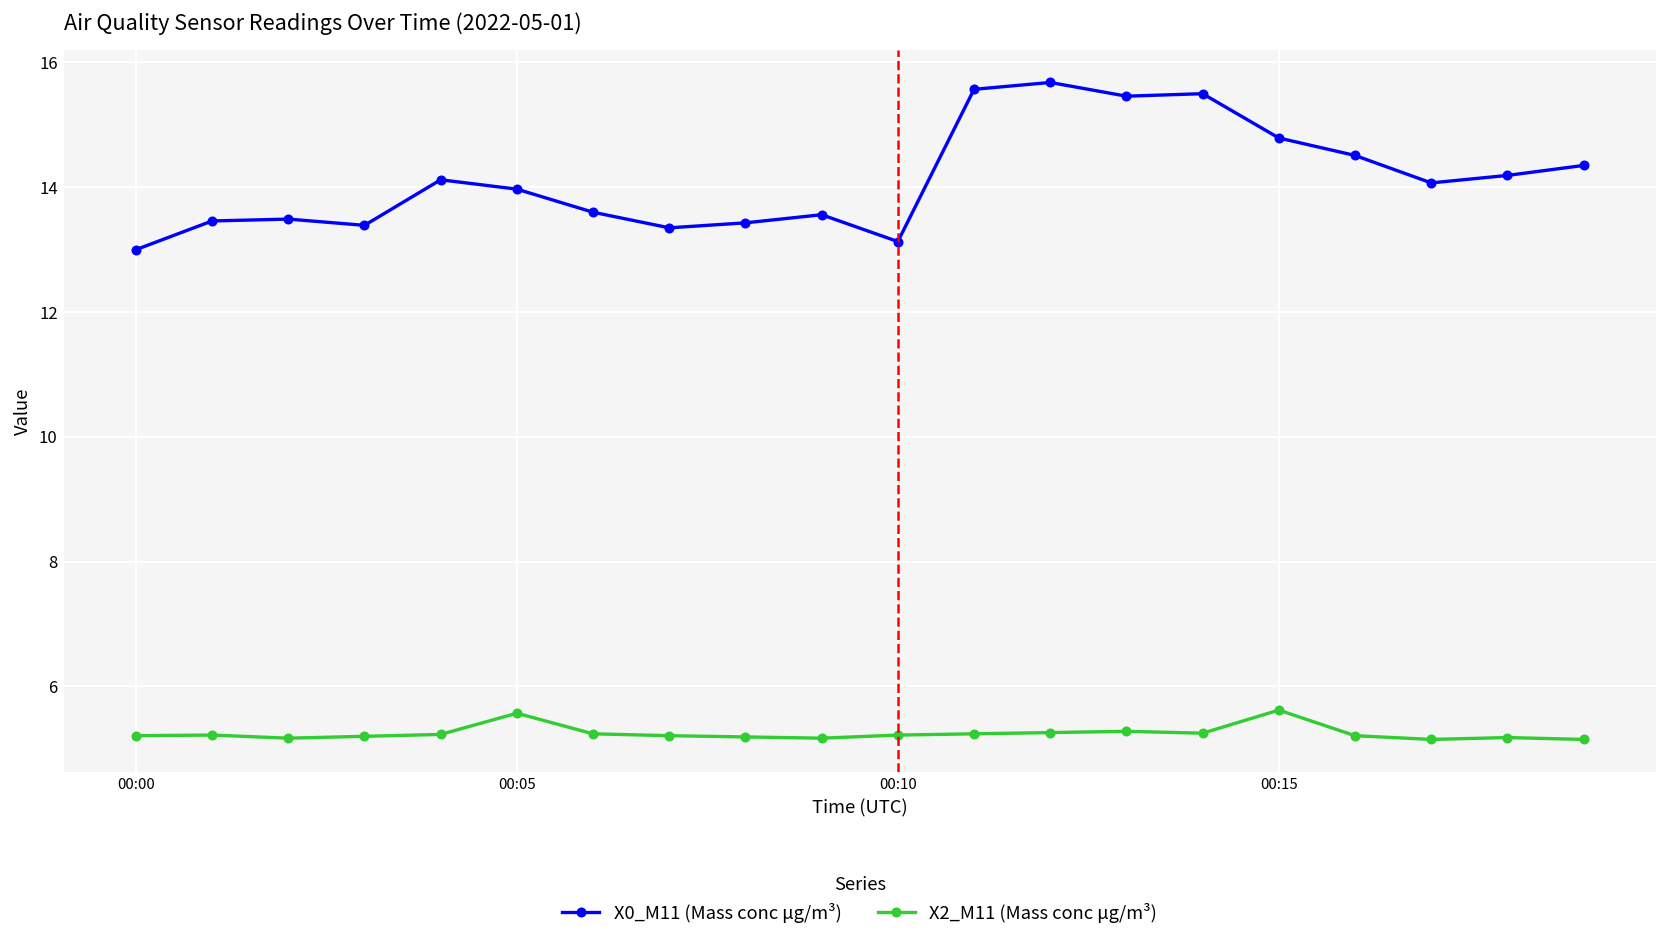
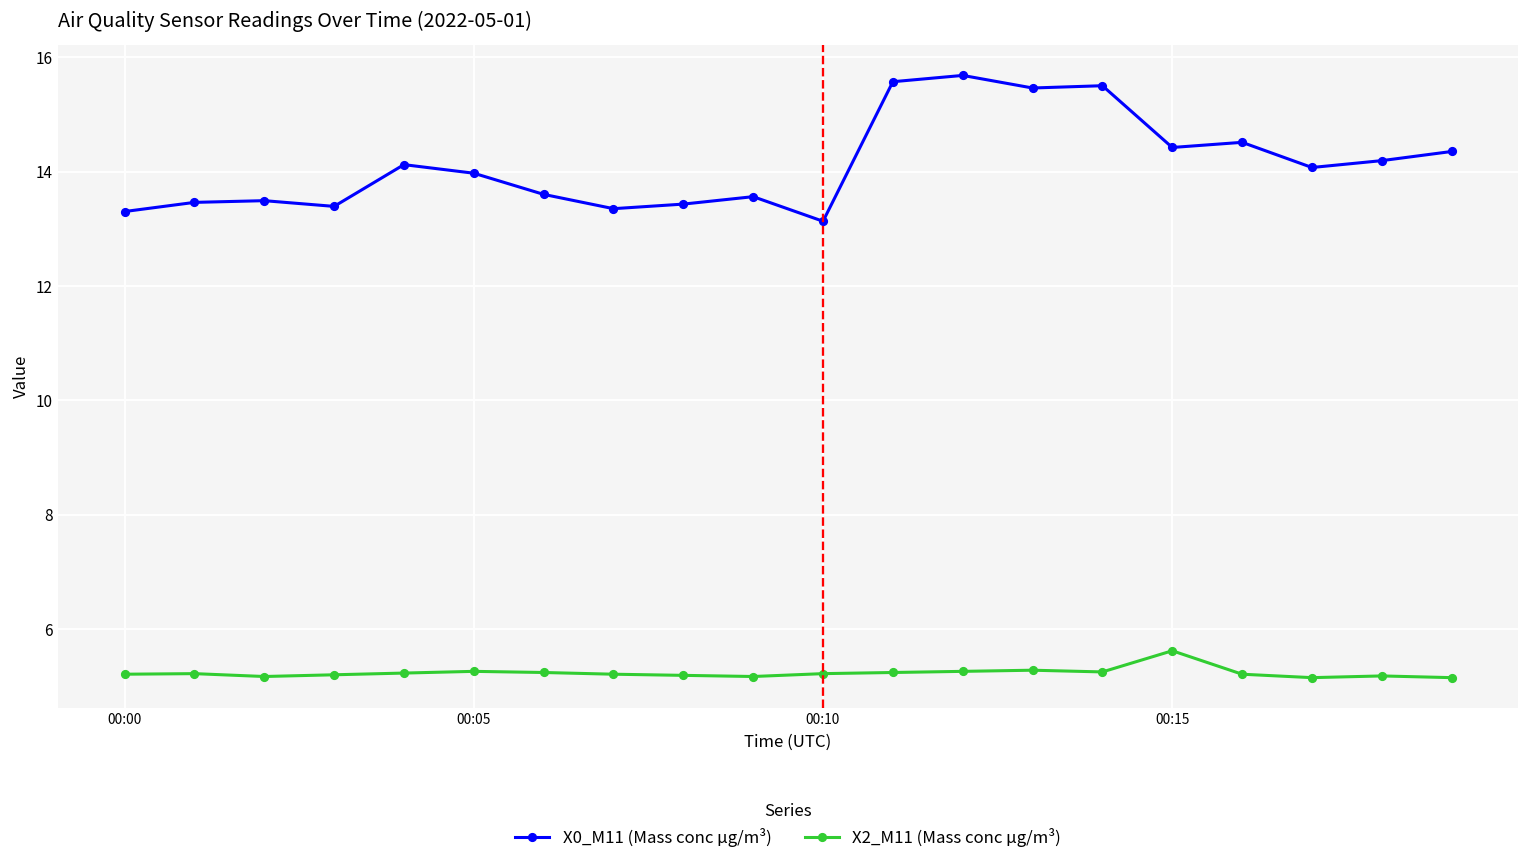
  {
    "X0_M11 (Mass conc μg/m³)": {
-     "00:00": 13.0,
+     "00:00": 13.3,
      "00:05": 14.0,
      "00:10": 13.1,
-     "00:15": 14.8
+     "00:15": 14.4
    },
    "X2_M11 (Mass conc μg/m³)": {
      "00:00": 5.2,
-     "00:05": 5.6,
+     "00:05": 5.3,
      "00:10": 5.2,
      "00:15": 5.6
    }
  }
